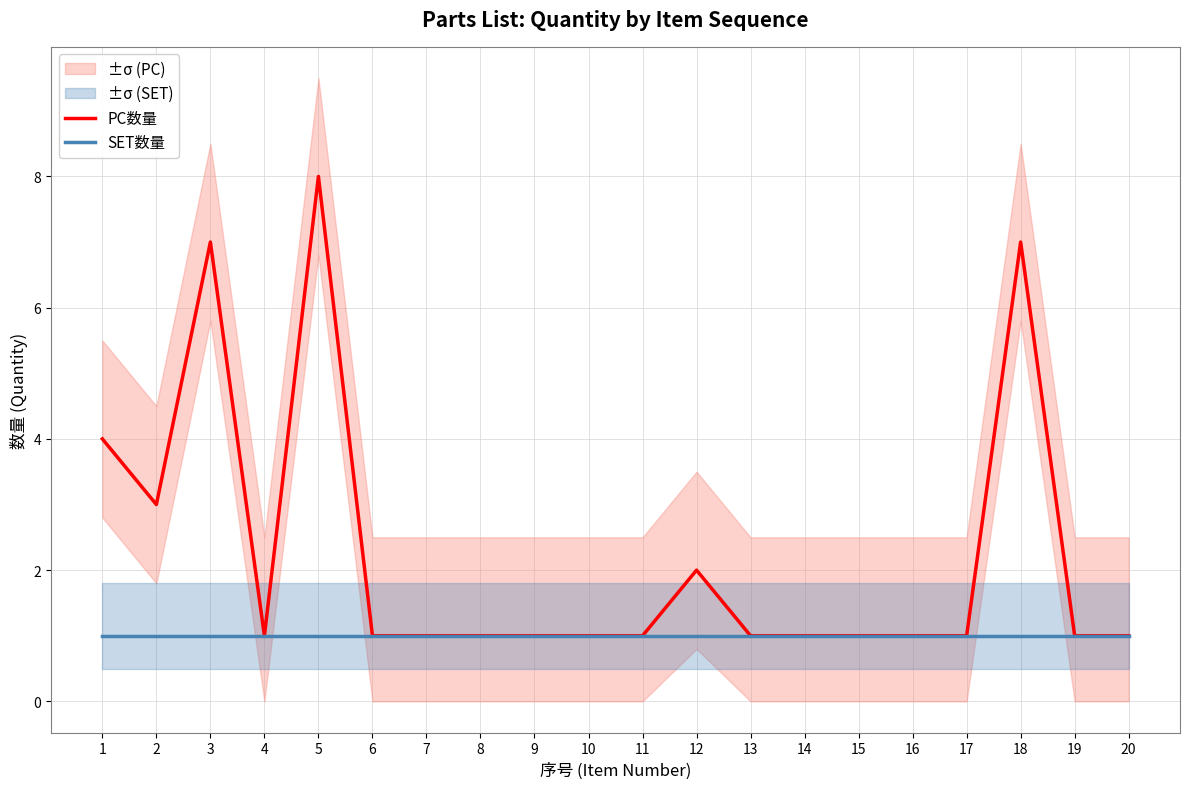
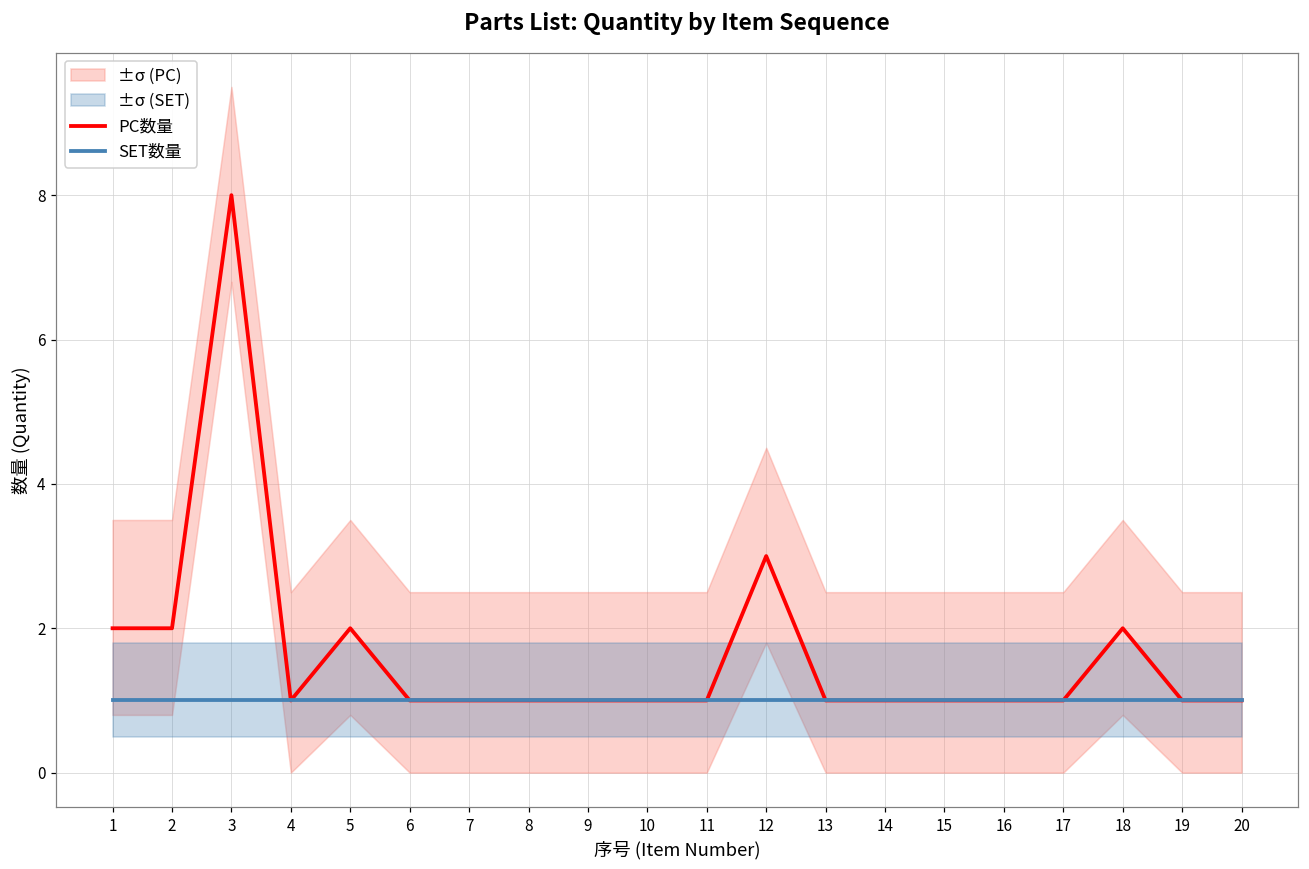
  {
    "PC数量": {
-     "1": 4,
-     "2": 3,
-     "3": 7,
-     "5": 8,
-     "12": 2,
-     "18": 7
+     "1": 2,
+     "2": 2,
+     "3": 8,
+     "5": 2,
+     "12": 3,
+     "18": 2
    },
    "±σ (PC)": {
      "2": 2.7,
      "4": 2.5,
      "6": 2.5,
      "7": 2.5,
      "8": 2.5,
      "9": 2.5,
      "10": 2.5,
      "11": 2.5,
      "13": 2.5,
      "14": 2.5,
      "15": 2.5,
      "16": 2.5,
      "17": 2.5,
      "19": 2.5,
      "20": 2.5
    }
  }
